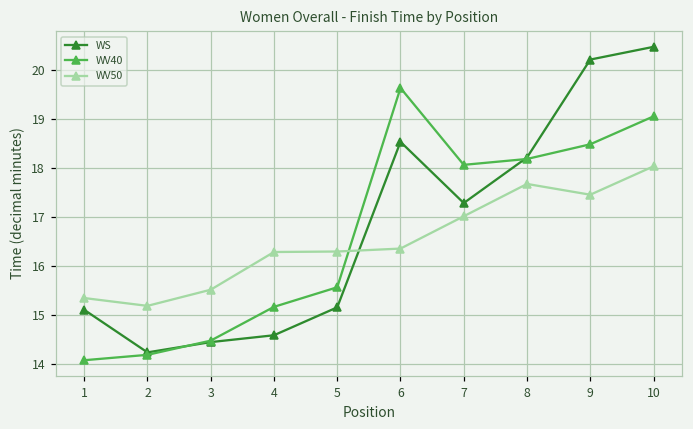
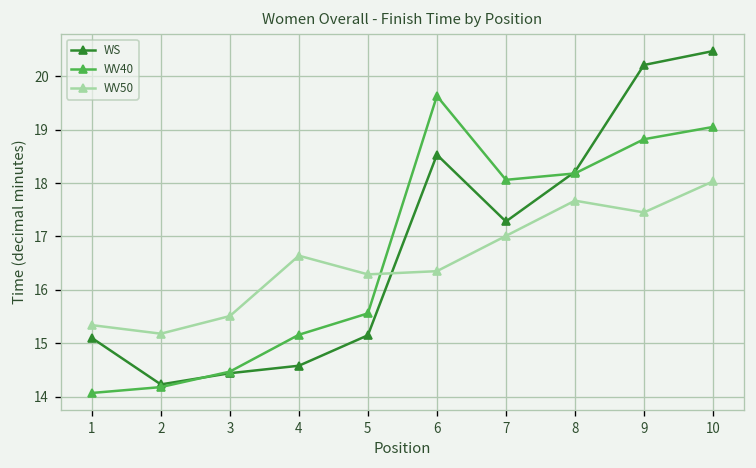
  {
    "WS": {
      "1": 15.1,
      "4": 14.6,
      "5": 15.2,
      "6": 18.5,
      "7": 17.3,
      "9": 20.2,
      "10": 20.5
    },
    "WV40": {
      "1": 14.1,
      "4": 15.2,
      "5": 15.6,
      "6": 19.6,
      "7": 18.1,
-     "9": 18.5,
+     "9": 18.8,
      "10": 19.1
    },
    "WV50": {
      "1": 15.3,
      "2": 15.2,
      "3": 15.5,
-     "4": 16.3,
+     "4": 16.6,
      "5": 16.3,
      "6": 16.4,
      "7": 17.0,
      "8": 17.7,
      "9": 17.5,
      "10": 18.0
    }
  }
